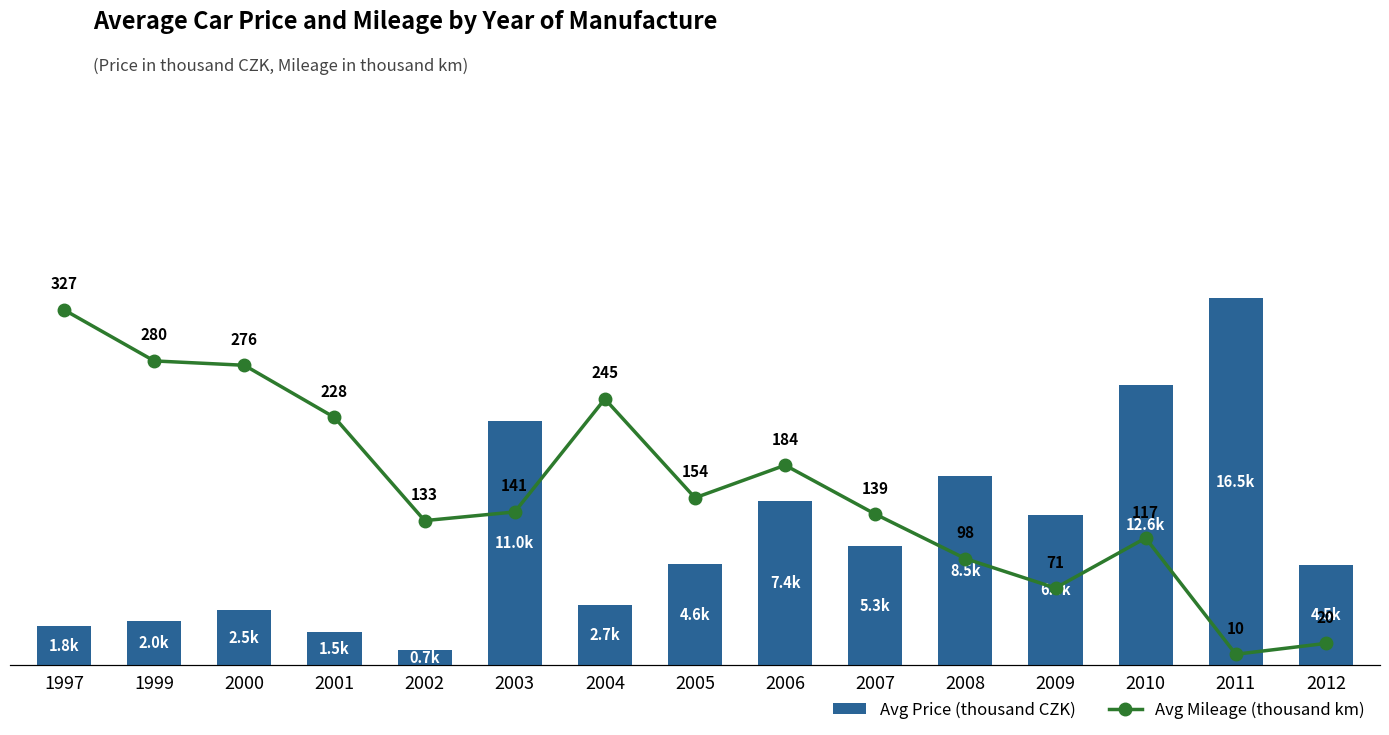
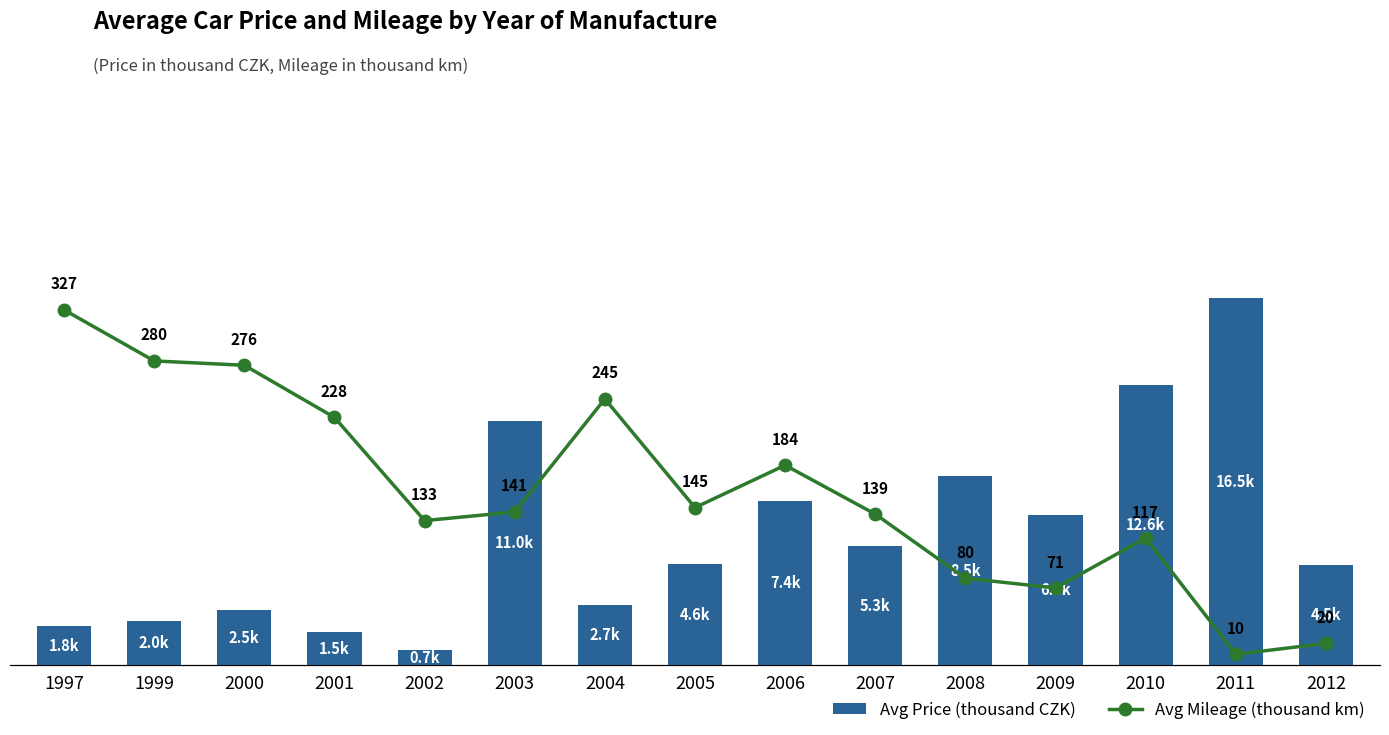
  {
    "Avg Mileage (thousand km)": {
      "1997": 327,
      "1999": 280,
      "2000": 276,
      "2001": 228,
      "2002": 133,
      "2003": 141,
      "2004": 245,
-     "2005": 154,
+     "2005": 145,
      "2006": 184,
      "2007": 139,
-     "2008": 98,
+     "2008": 80,
      "2009": 71,
      "2011": 10
    }
  }
